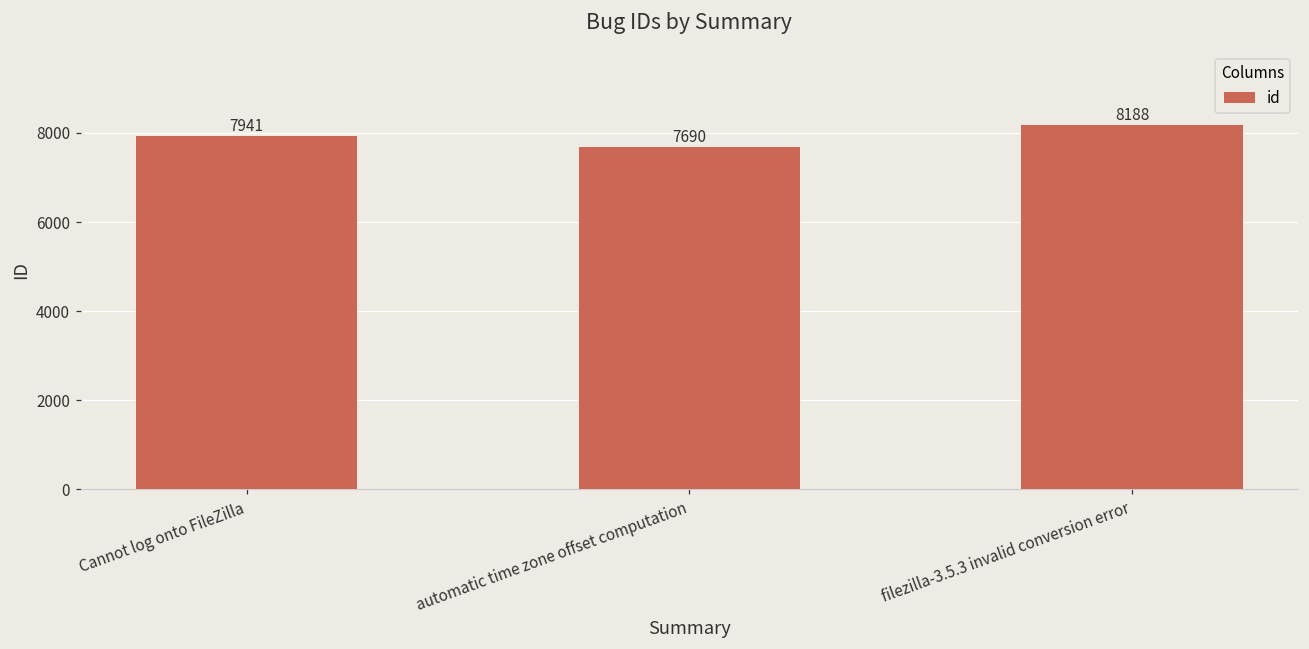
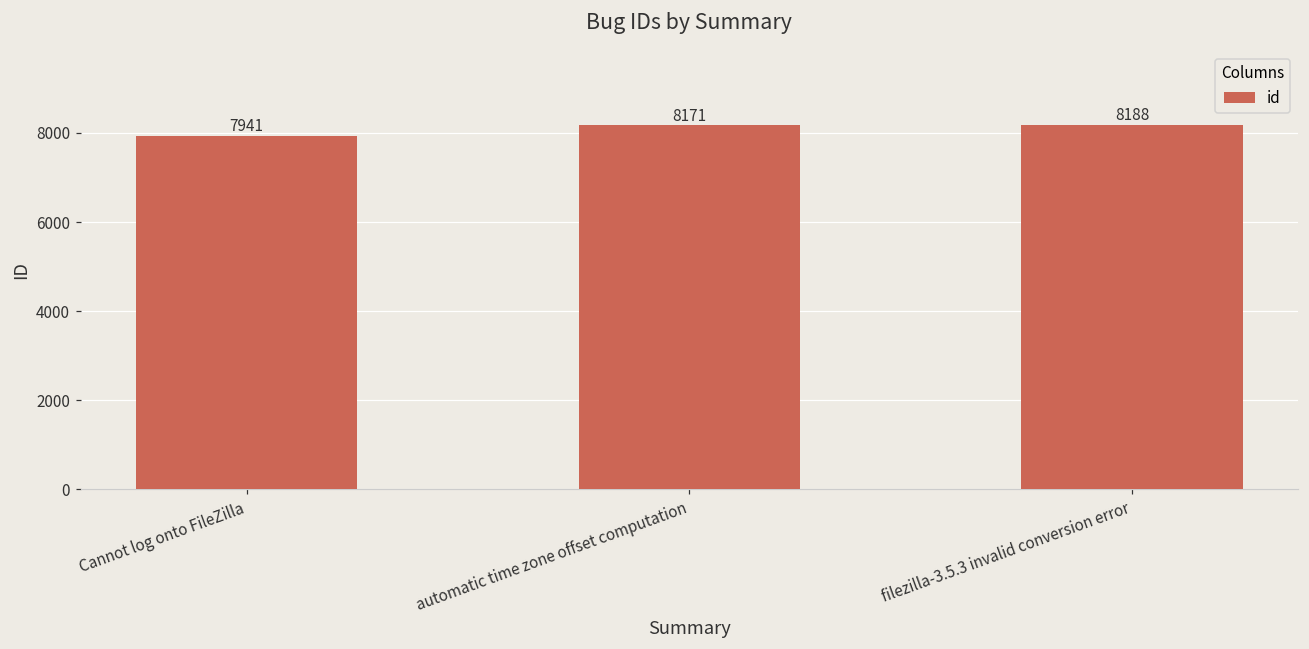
  {
    "Cannot log onto FileZilla": 7941,
-   "automatic time zone offset computation": 7690,
+   "automatic time zone offset computation": 8171,
    "filezilla-3.5.3 invalid conversion error": 8188
  }
